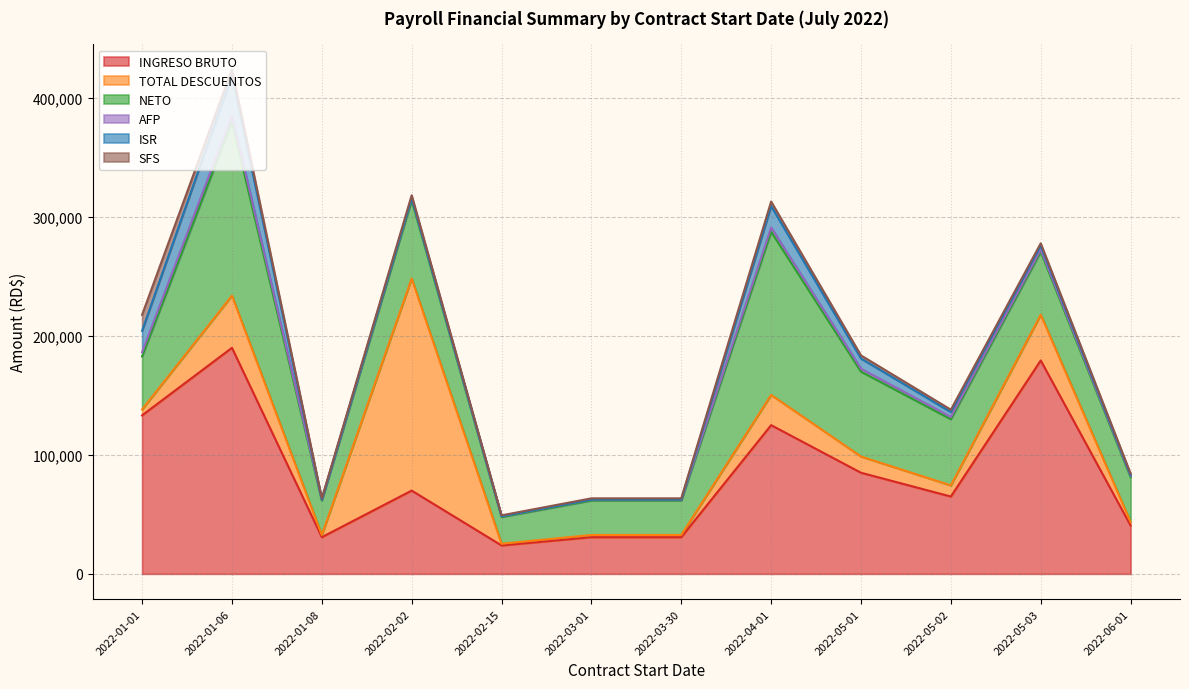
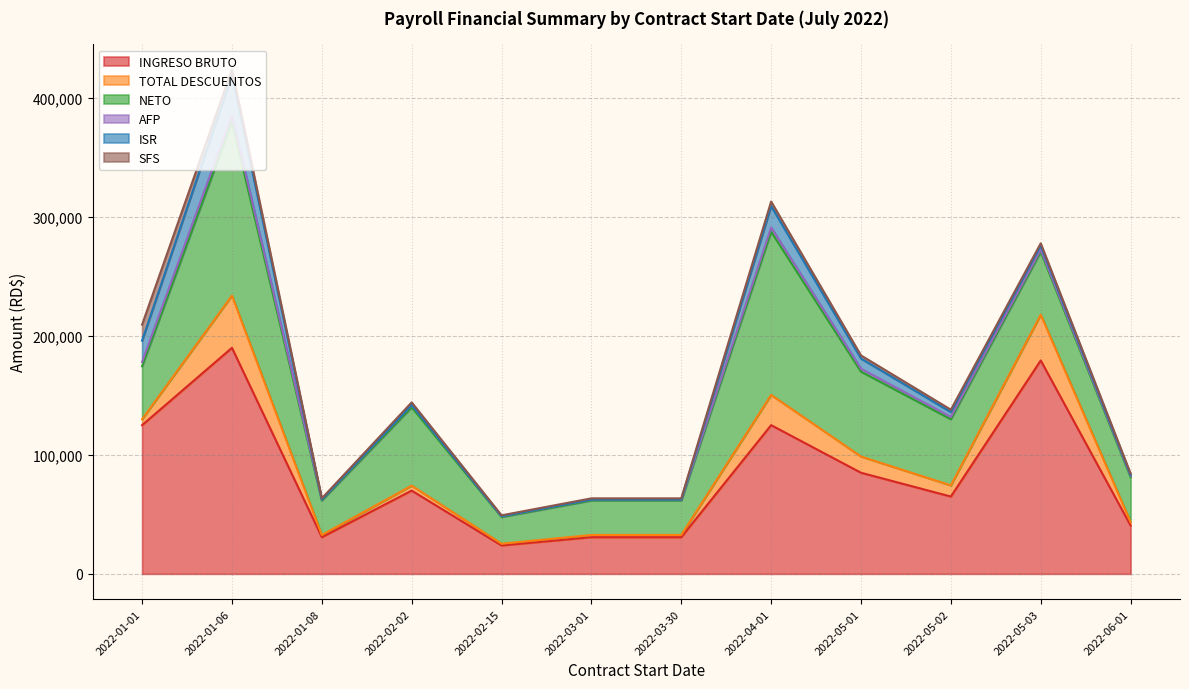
  {
    "INGRESO BRUTO": {
-     "2022-01-01": "133,000",
+     "2022-01-01": "125,000",
      "2022-01-06": "190,000",
      "2022-02-02": "70,000",
      "2022-04-01": "125,000",
      "2022-05-01": "85,000",
      "2022-05-02": "65,000",
      "2022-05-03": "179,000",
      "2022-06-01": "41,000"
    },
    "TOTAL DESCUENTOS": {
      "2022-01-01": "5,000",
      "2022-01-06": "44,000",
-     "2022-02-02": "178,000",
+     "2022-02-02": "4,000",
      "2022-04-01": "25,000",
      "2022-05-01": "14,000",
      "2022-05-02": "9,000",
      "2022-05-03": "38,000",
      "2022-06-01": "3,000"
    },
    "NETO": {
      "2022-01-01": "45,000",
      "2022-04-01": "137,000",
      "2022-05-01": "71,000"
    },
    "AFP": {
      "2022-01-01": "4,000",
      "2022-04-01": "4,000",
      "2022-05-01": "2,000"
    },
    "ISR": {
      "2022-01-01": "18,000",
      "2022-04-01": "18,000",
      "2022-05-01": "9,000"
    },
    "SFS": {
      "2022-01-01": "13,000",
      "2022-04-01": "4,000",
      "2022-05-01": "3,000"
    }
  }
